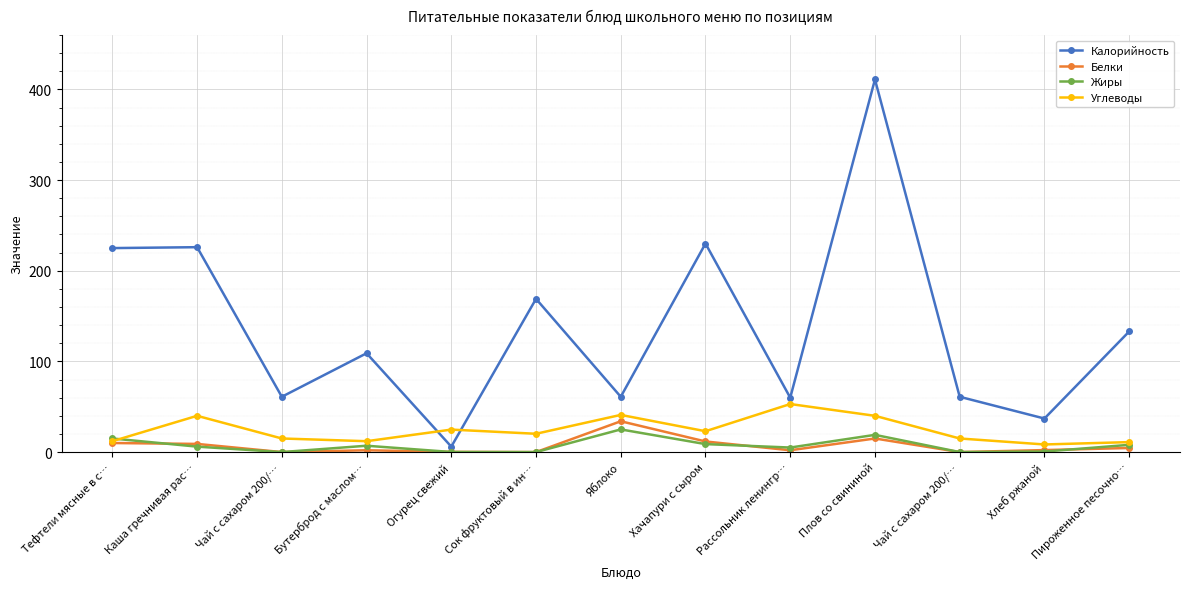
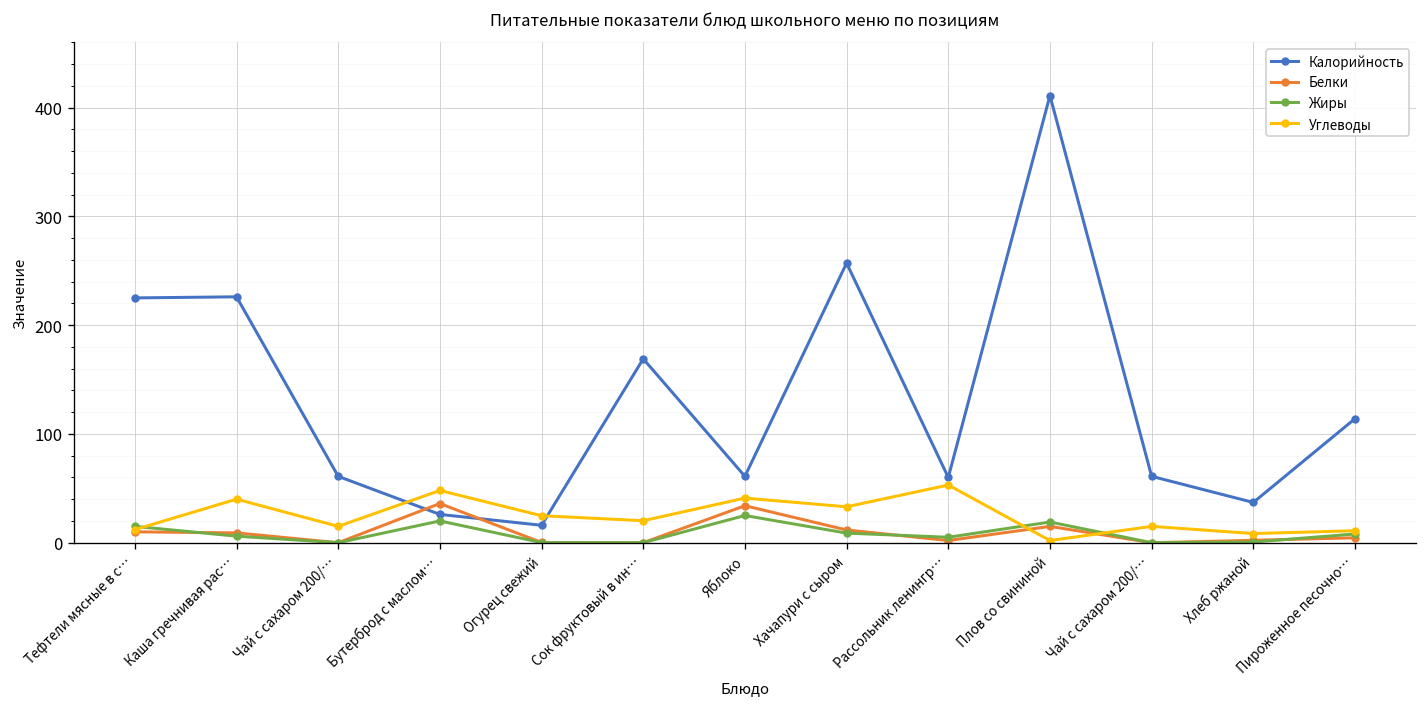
  {
    "Калорийность": {
      "Тефтели мясные в с…": 230,
      "Каша гречнивая рас…": 230,
-     "Бутерброд с маслом…": 110,
-     "Огурец свежий": 10,
+     "Бутерброд с маслом…": 30,
+     "Огурец свежий": 20,
      "Сок фруктовый в ин…": 170,
      "Яблоко": 60,
-     "Хачапури с сыром": 230,
+     "Хачапури с сыром": 260,
      "Рассольник ленингр…": 60,
      "Плов со свининой": 410,
      "Хлеб ржаной": 40,
-     "Пироженное песочно…": 130
+     "Пироженное песочно…": 110
    },
    "Белки": {
      "Каша гречнивая рас…": 10,
-     "Бутерброд с маслом…": 0,
+     "Бутерброд с маслом…": 40,
      "Яблоко": 30,
      "Хачапури с сыром": 10,
      "Рассольник ленингр…": 0,
      "Плов со свининой": 20,
      "Пироженное песочно…": 0
    },
    "Жиры": {
      "Тефтели мясные в с…": 20,
      "Каша гречнивая рас…": 10,
-     "Бутерброд с маслом…": 10,
+     "Бутерброд с маслом…": 20,
      "Яблоко": 30,
      "Хачапури с сыром": 10,
      "Рассольник ленингр…": 10,
      "Плов со свининой": 20,
      "Пироженное песочно…": 10
    },
    "Углеводы": {
      "Каша гречнивая рас…": 40,
-     "Бутерброд с маслом…": 10,
+     "Бутерброд с маслом…": 50,
      "Огурец свежий": 20,
      "Сок фруктовый в ин…": 20,
      "Яблоко": 40,
-     "Хачапури с сыром": 20,
+     "Хачапури с сыром": 30,
      "Рассольник ленингр…": 50,
-     "Плов со свининой": 40,
+     "Плов со свининой": 0,
      "Хлеб ржаной": 10,
      "Пироженное песочно…": 10
    }
  }
